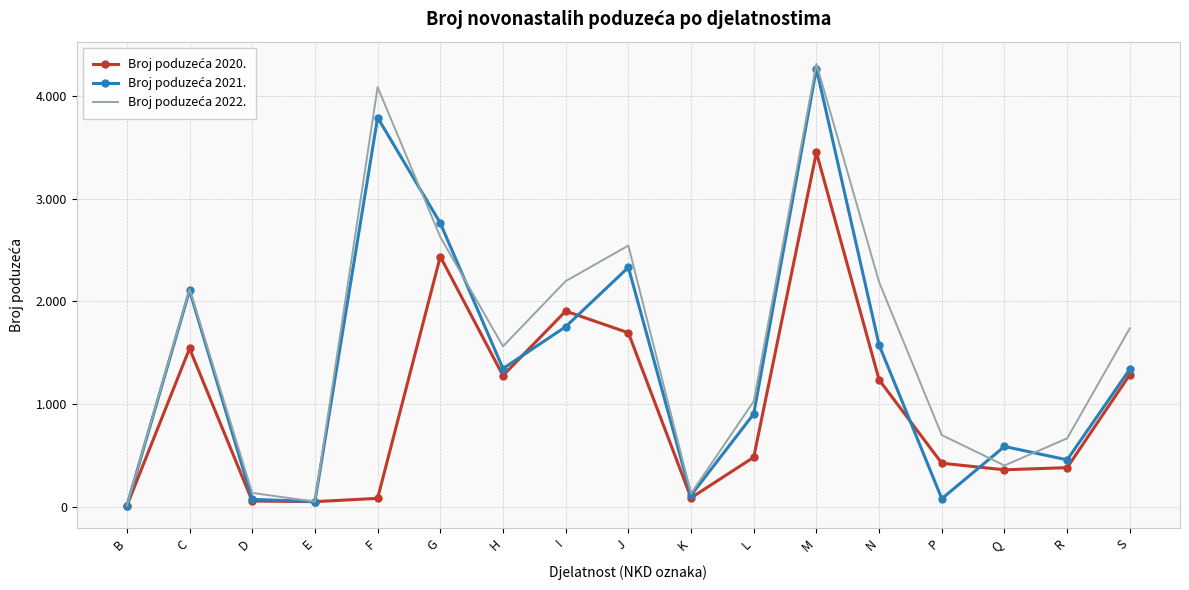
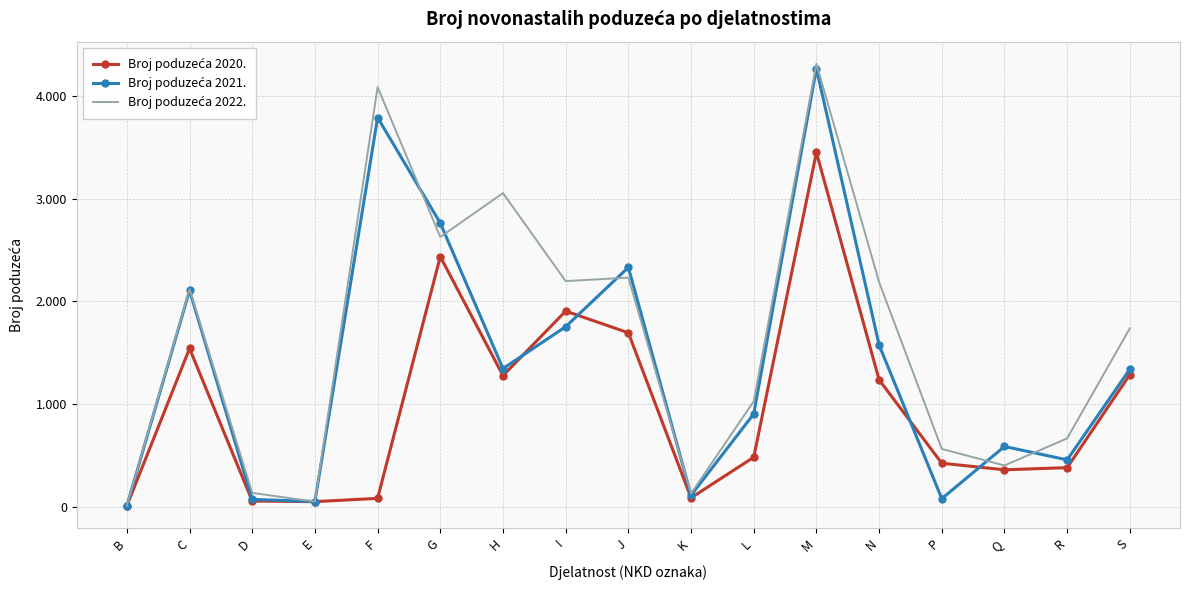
  {
    "Broj poduzeća 2020.": {
      "C": 1.54,
      "F": 0.08,
      "G": 2.44,
      "H": 1.28,
      "I": 1.90,
      "J": 1.69,
      "L": 0.48,
      "M": 3.45,
      "N": 1.24,
      "P": 0.42,
      "Q": 0.36,
      "R": 0.38,
      "S": 1.29
    },
    "Broj poduzeća 2021.": {
      "F": 3.79,
      "G": 2.76,
      "H": 1.34,
      "I": 1.75,
      "J": 2.33,
      "L": 0.90,
      "M": 4.27,
      "N": 1.57,
      "P": 0.08,
      "Q": 0.59,
      "R": 0.46,
      "S": 1.34
    },
    "Broj poduzeća 2022.": {
      "D": 0.13,
      "F": 4.09,
      "G": 2.63,
-     "H": 1.56,
+     "H": 3.05,
      "I": 2.20,
-     "J": 2.54,
+     "J": 2.23,
      "L": 1.03,
      "M": 4.31,
      "N": 2.19,
-     "P": 0.70,
+     "P": 0.56,
      "Q": 0.40,
      "R": 0.67,
      "S": 1.74
    }
  }
